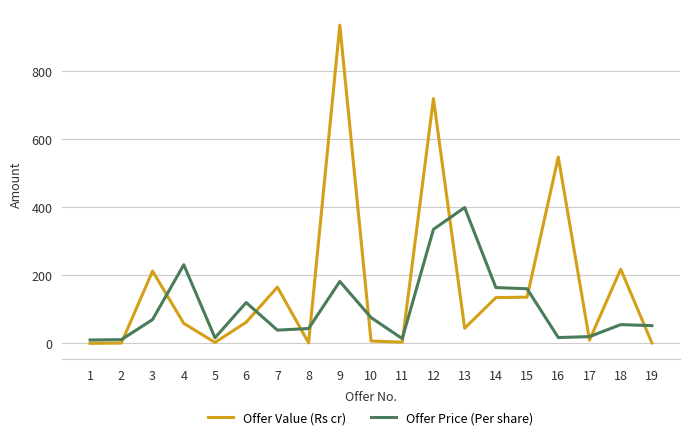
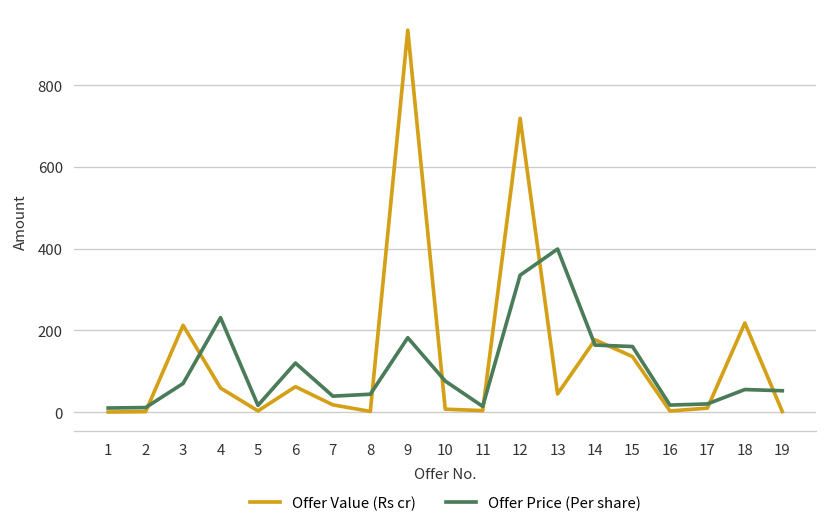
  {
    "Offer Value (Rs cr)": {
      "1": 0,
      "2": 0,
      "3": 210,
      "4": 60,
      "5": 0,
      "6": 60,
-     "7": 170,
+     "7": 20,
      "8": 0,
      "9": 930,
      "10": 10,
      "11": 0,
      "12": 720,
      "13": 40,
-     "14": 130,
+     "14": 180,
      "15": 140,
-     "16": 550,
+     "16": 0,
      "17": 10,
      "18": 220,
      "19": 0
    },
    "Offer Price (Per share)": {
      "1": 10,
      "2": 10,
      "3": 70,
      "4": 230,
      "5": 20,
      "6": 120,
      "7": 40,
      "8": 40,
      "9": 180,
      "10": 80,
      "11": 10,
      "12": 340,
      "13": 400,
      "14": 160,
      "15": 160,
      "16": 20,
      "17": 20,
      "18": 60,
      "19": 50
    }
  }
